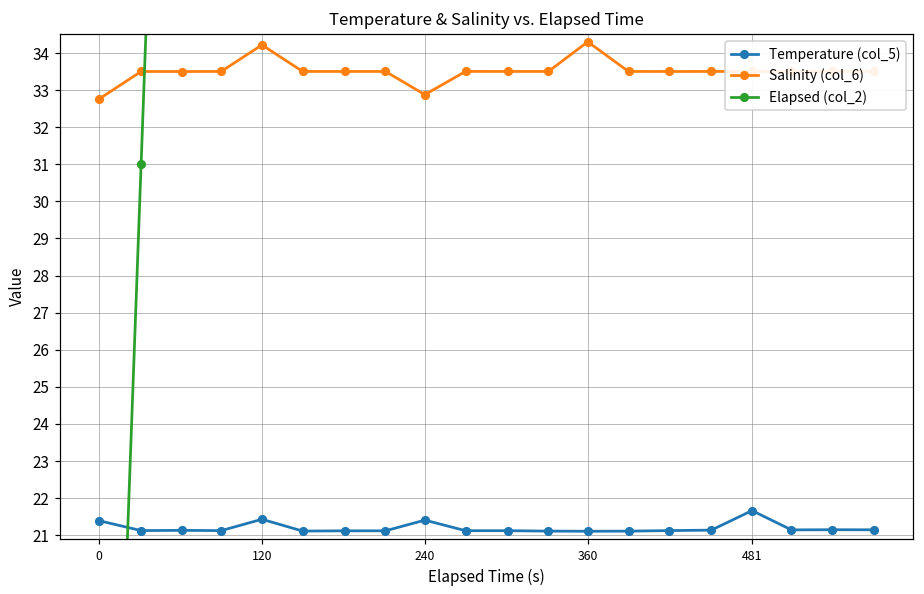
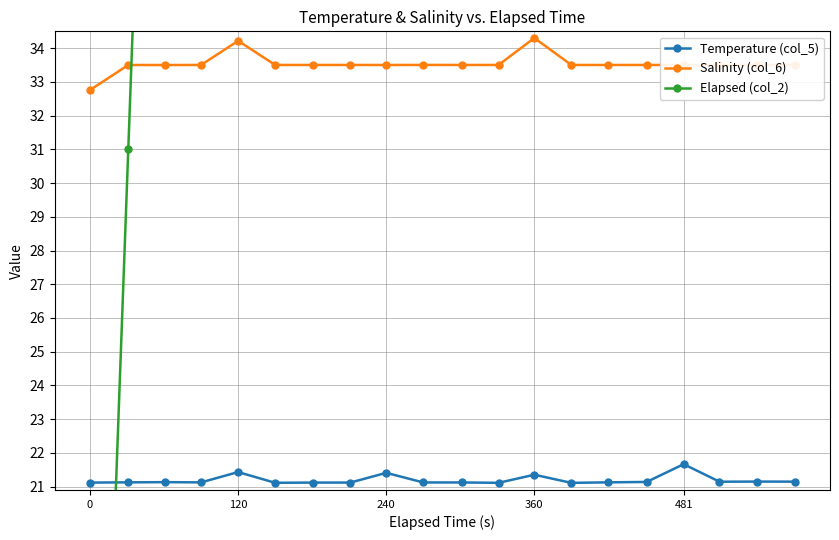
  {
    "Temperature (col_5)": {
-     "0": 21.4,
+     "0": 21.1,
      "120": 21.4,
      "240": 21.4,
-     "360": 21.1,
+     "360": 21.4,
      "481": 21.7
    },
    "Salinity (col_6)": {
      "0": 32.8,
      "120": 34.2,
-     "240": 32.9,
+     "240": 33.5,
      "360": 34.3
    }
  }
